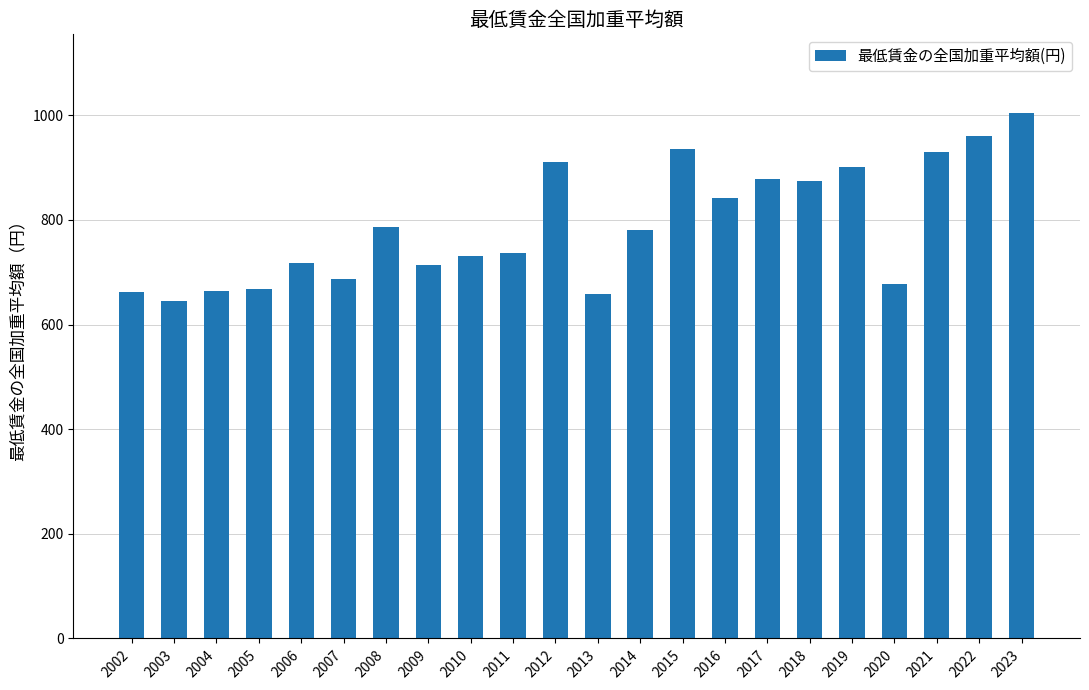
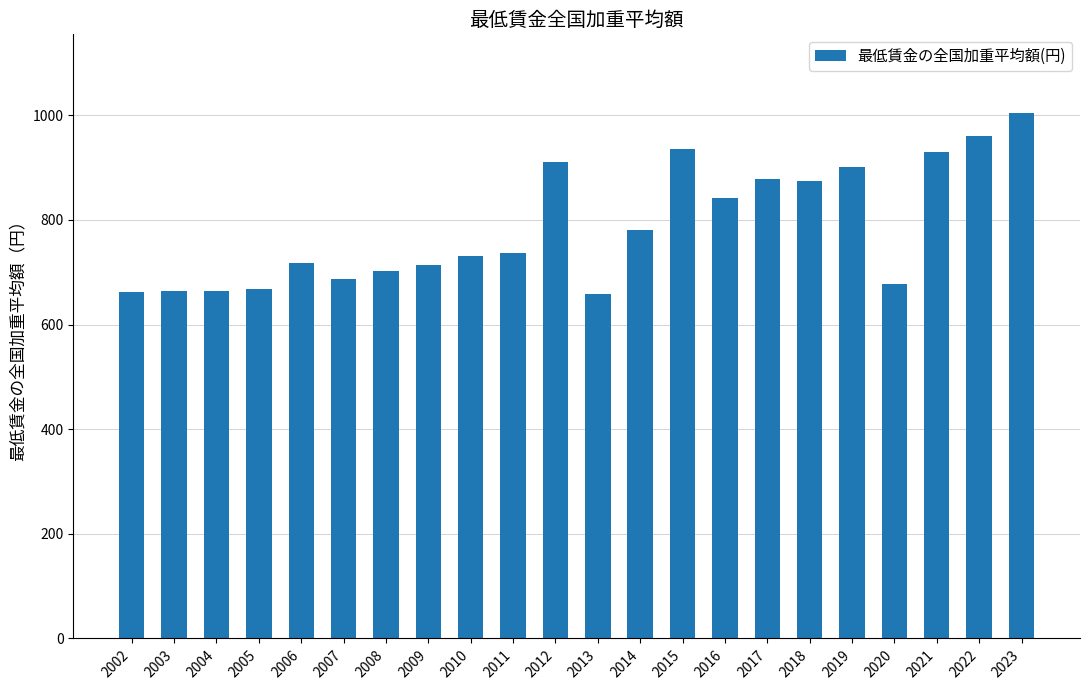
  {
    "2002": 660,
-   "2003": 650,
+   "2003": 660,
    "2004": 670,
    "2005": 670,
    "2006": 720,
    "2007": 690,
-   "2008": 790,
+   "2008": 700,
    "2009": 710,
    "2010": 730,
    "2011": 740,
    "2012": 910,
    "2013": 660,
    "2014": 780,
    "2015": 940,
    "2016": 840,
    "2017": 880,
    "2018": 870,
    "2019": 900,
    "2020": 680,
    "2021": 930,
    "2022": 960,
    "2023": 1000
  }
